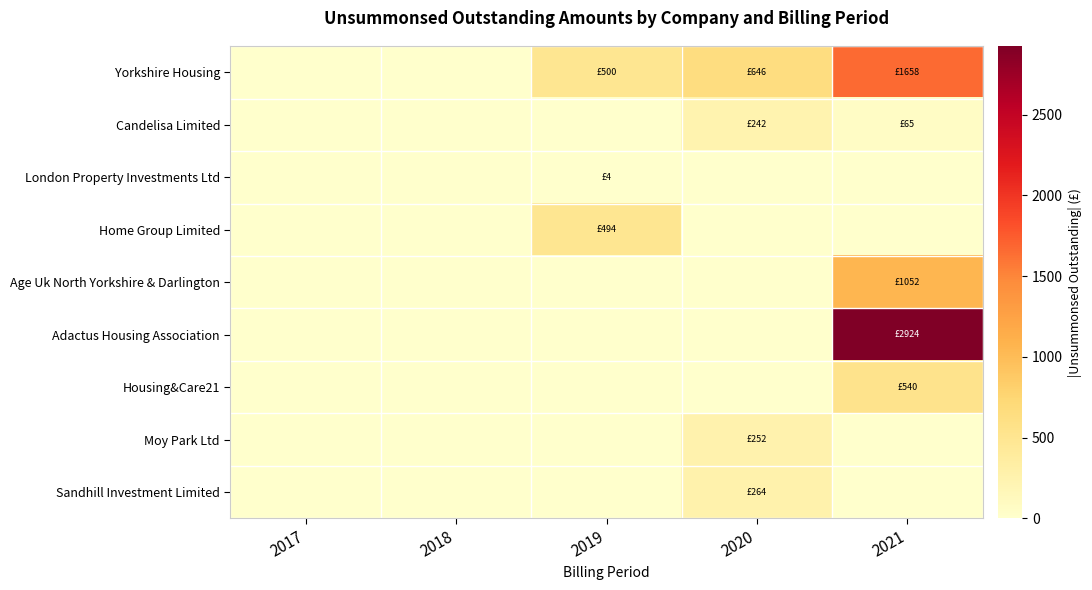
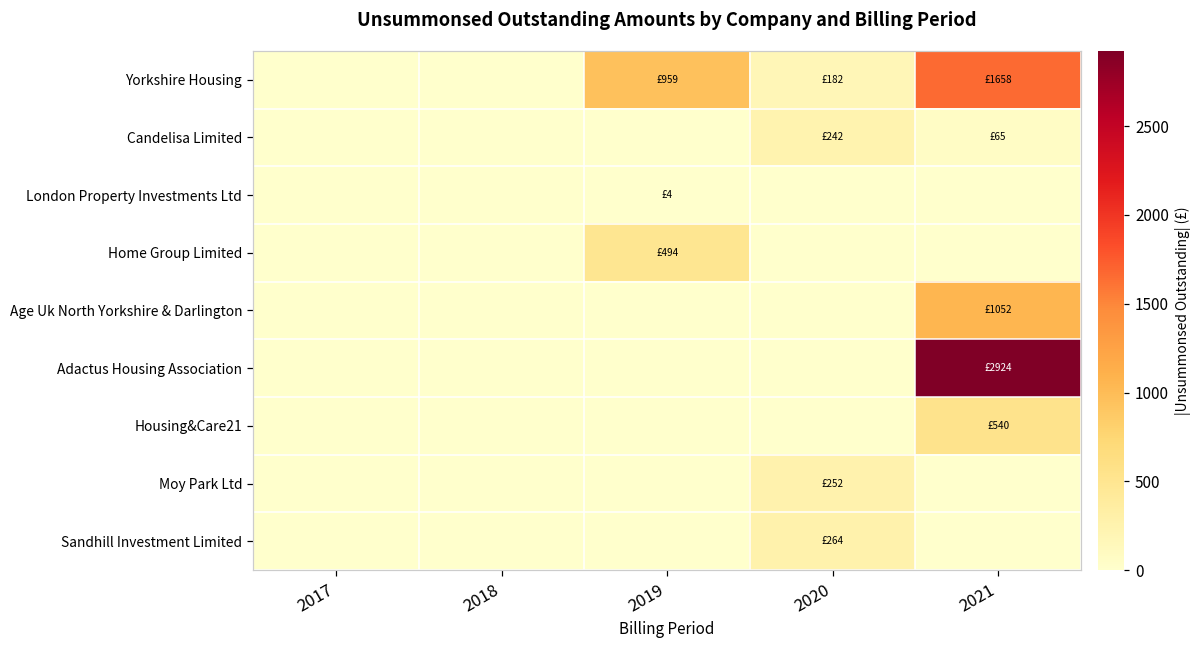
  {
    "Yorkshire Housing": {
-     "2019": "£500",
-     "2020": "£646",
+     "2019": "£959",
+     "2020": "£182",
      "2021": "£1658"
    },
    "Candelisa Limited": {
      "2020": "£242",
      "2021": "£65"
    },
    "London Property Investments Ltd": {
      "2019": "£4"
    },
    "Home Group Limited": {
      "2019": "£494"
    },
    "Age Uk North Yorkshire & Darlington": {
      "2021": "£1052"
    },
    "Adactus Housing Association": {
      "2021": "£2924"
    },
    "Housing&Care21": {
      "2021": "£540"
    },
    "Moy Park Ltd": {
      "2020": "£252"
    },
    "Sandhill Investment Limited": {
      "2020": "£264"
    }
  }
